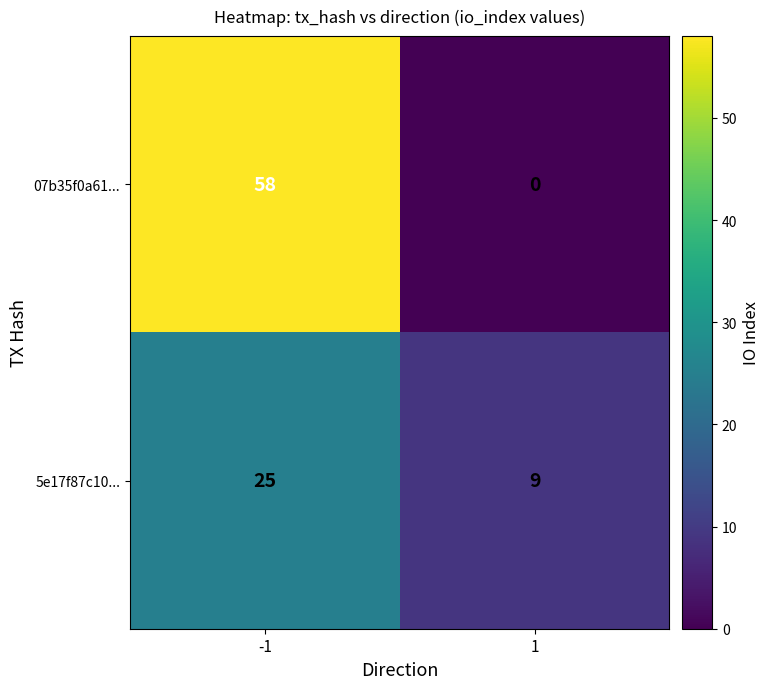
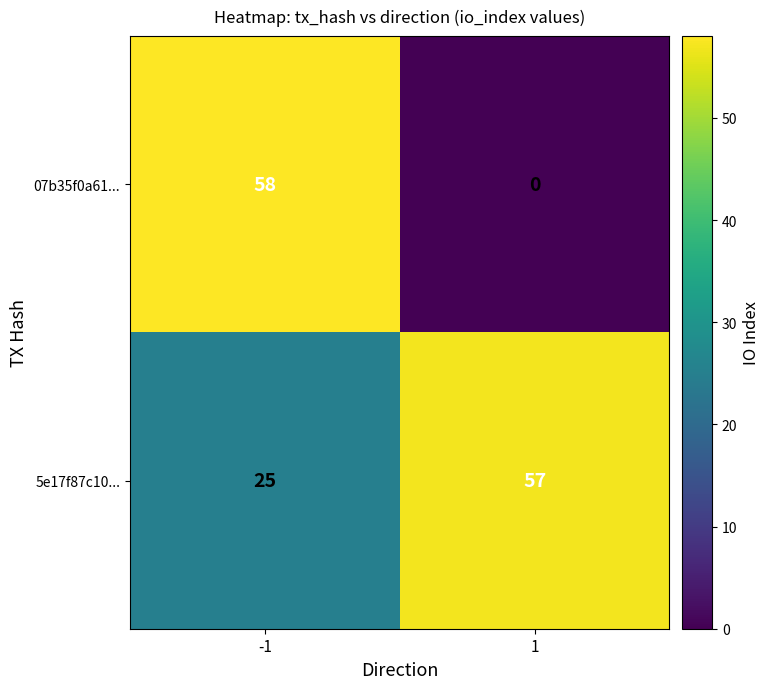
  {
    "07b35f0a61...": {
      "-1": 58,
      "1": 0
    },
    "5e17f87c10...": {
      "-1": 25,
-     "1": 9
+     "1": 57
    }
  }
